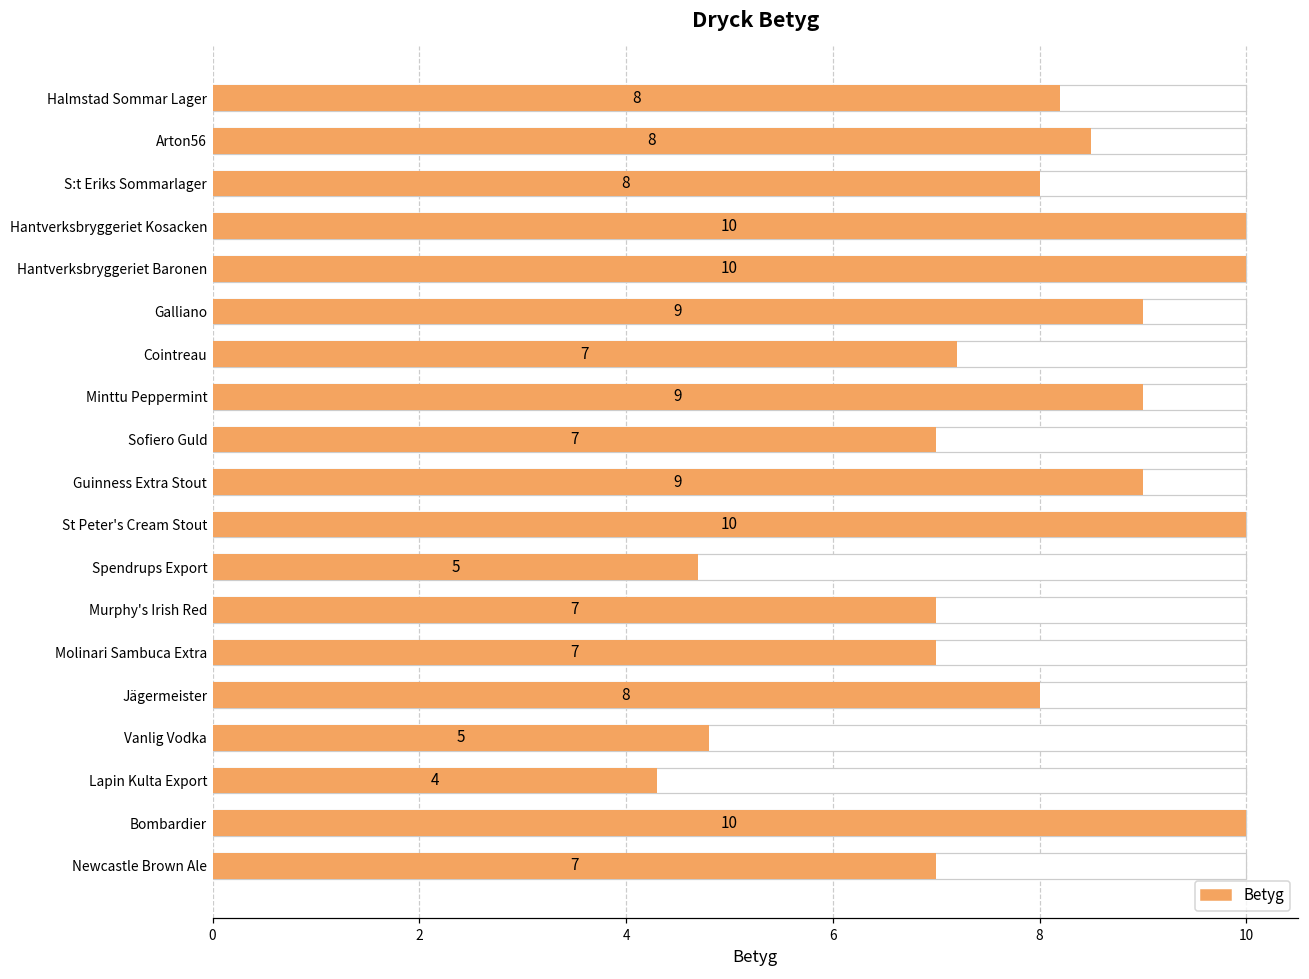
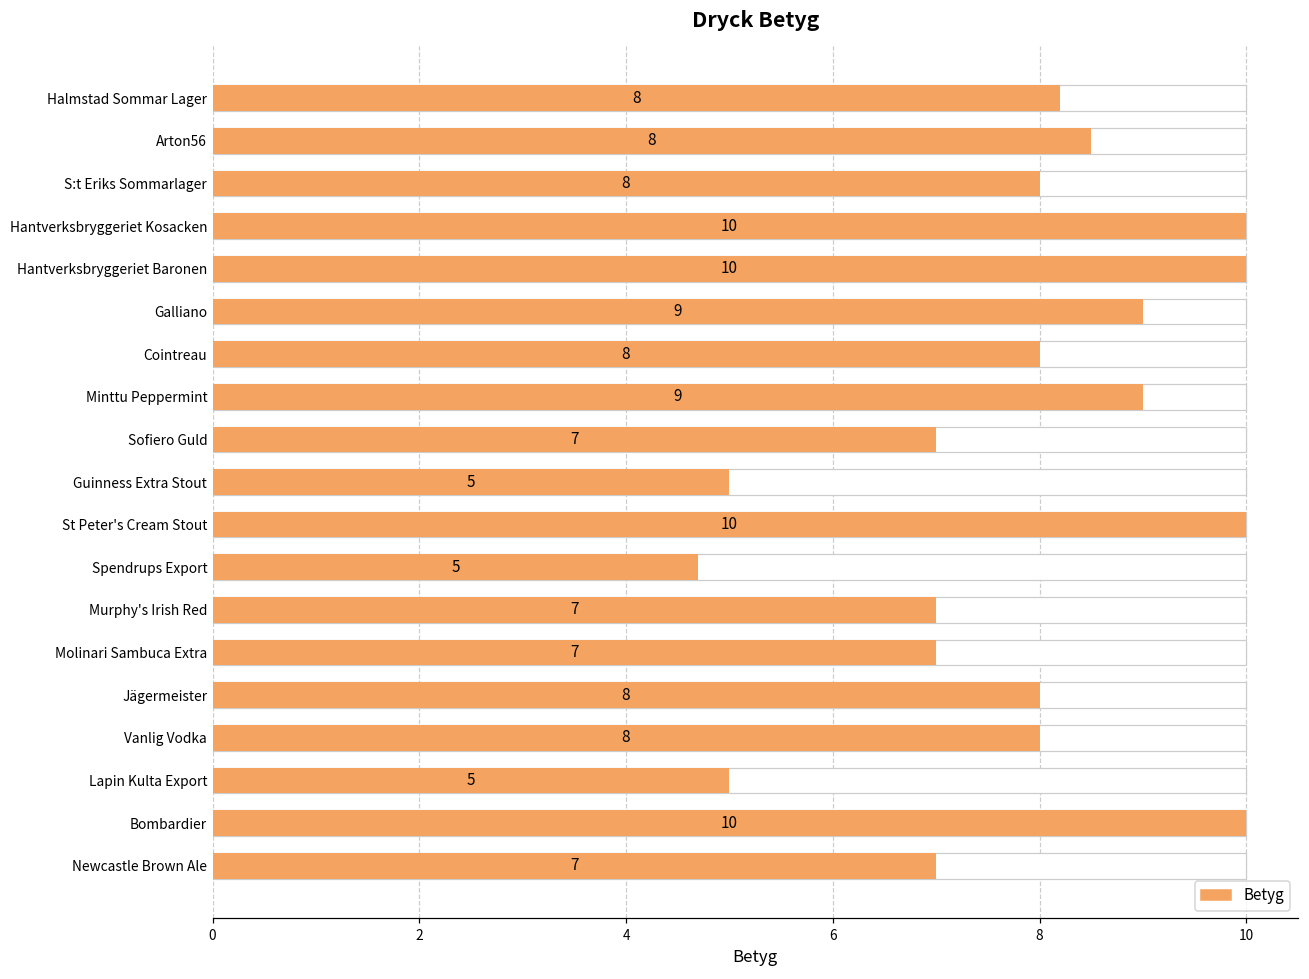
  {
    "Betyg": {
      "Hantverksbryggeriet Kosacken": 10,
      "Hantverksbryggeriet Baronen": 10,
-     "Cointreau": 7,
-     "Guinness Extra Stout": 9,
+     "Cointreau": 8,
+     "Guinness Extra Stout": 5,
      "St Peter's Cream Stout": 10,
-     "Vanlig Vodka": 5,
-     "Lapin Kulta Export": 4,
+     "Vanlig Vodka": 8,
+     "Lapin Kulta Export": 5,
      "Bombardier": 10
    }
  }
